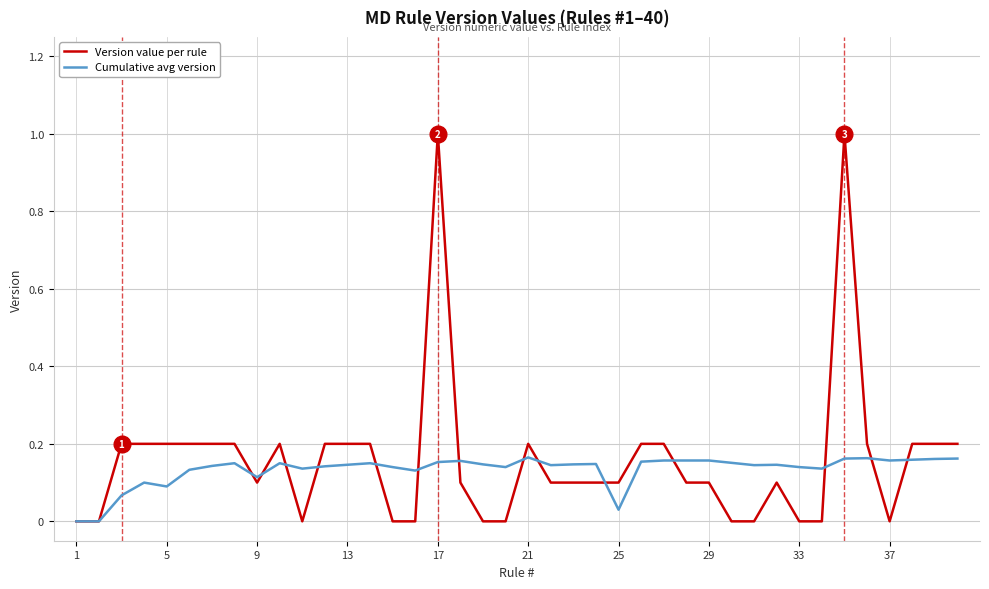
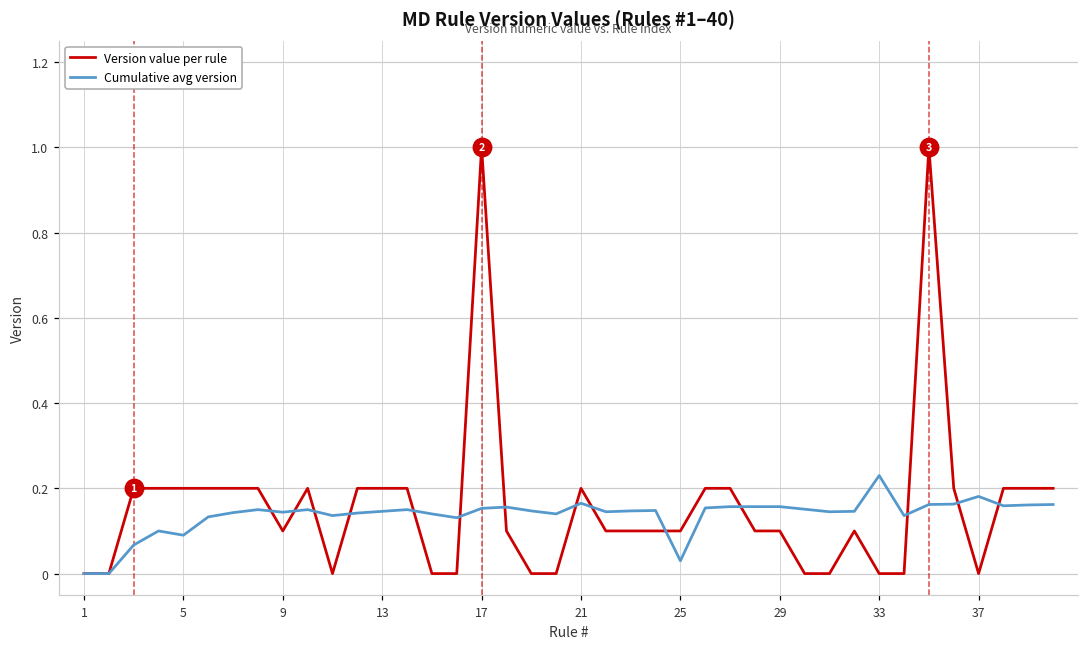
  {
    "Cumulative avg version": {
      "5": 0.09,
-     "9": 0.11,
+     "9": 0.14,
      "13": 0.15,
      "17": 0.15,
      "21": 0.17,
      "25": 0.03,
      "29": 0.16,
-     "33": 0.14,
-     "37": 0.16
+     "33": 0.23,
+     "37": 0.18
    }
  }
